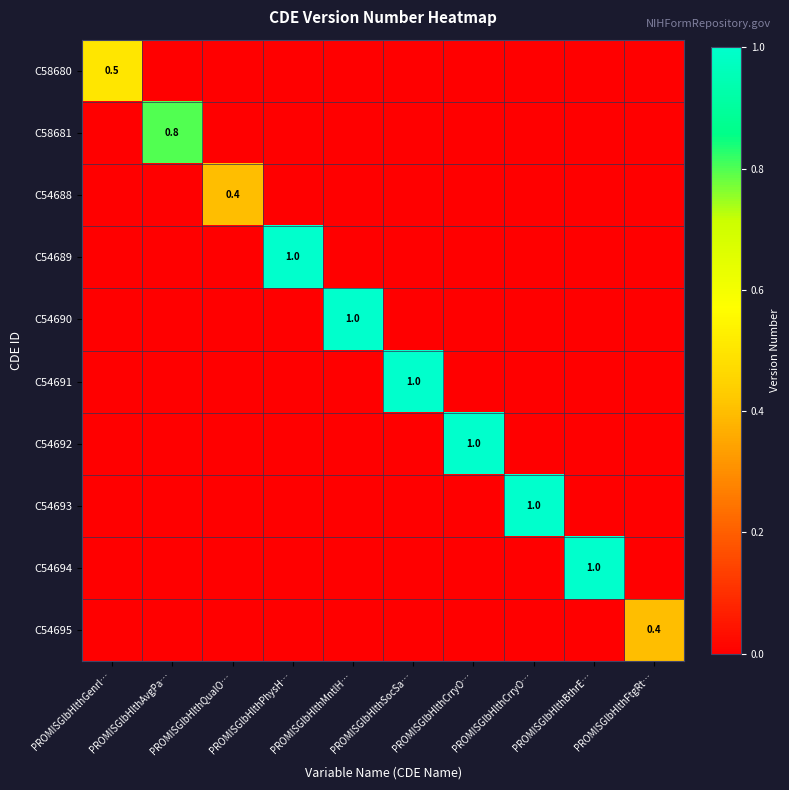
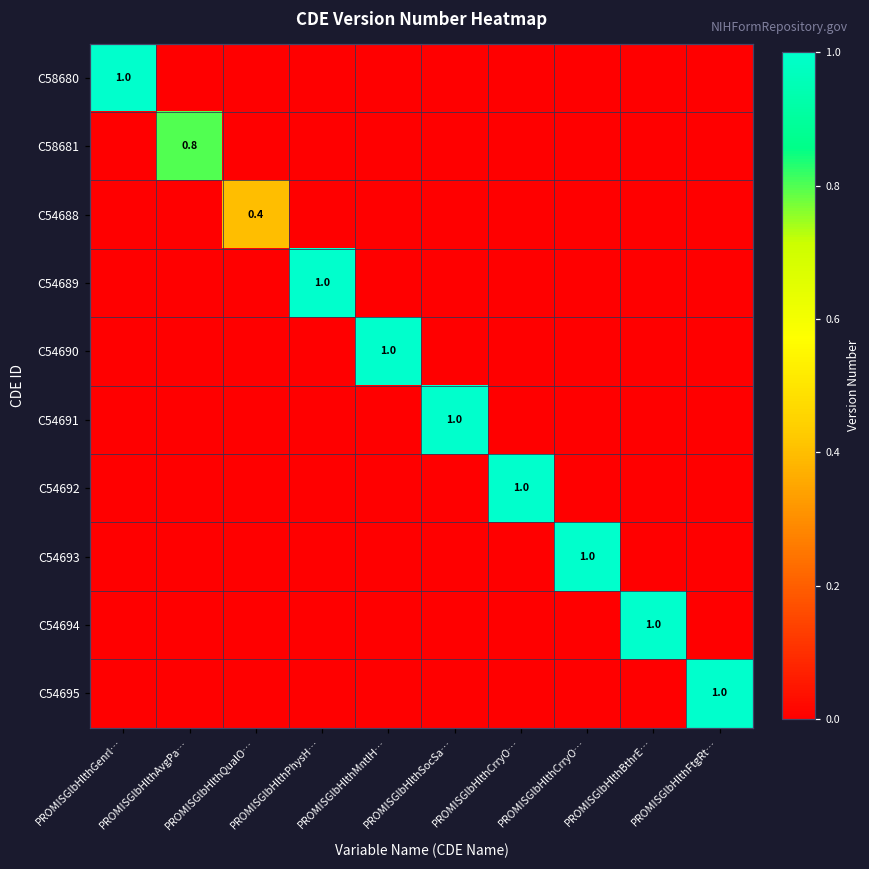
  {
    "C58680": {
-     "PROMISGlbHlthGenrl…": 0.5
+     "PROMISGlbHlthGenrl…": 1.0
    },
    "C58681": {
      "PROMISGlbHlthAvgPa…": 0.8
    },
    "C54688": {
      "PROMISGlbHlthQualO…": 0.4
    },
    "C54689": {
      "PROMISGlbHlthPhysH…": 1.0
    },
    "C54690": {
      "PROMISGlbHlthMntlH…": 1.0
    },
    "C54691": {
      "PROMISGlbHlthSocSa…": 1.0
    },
    "C54694": {
      "PROMISGlbHlthBthrE…": 1.0
    },
    "C54695": {
-     "PROMISGlbHlthFtgRt…": 0.4
+     "PROMISGlbHlthFtgRt…": 1.0
    }
  }
